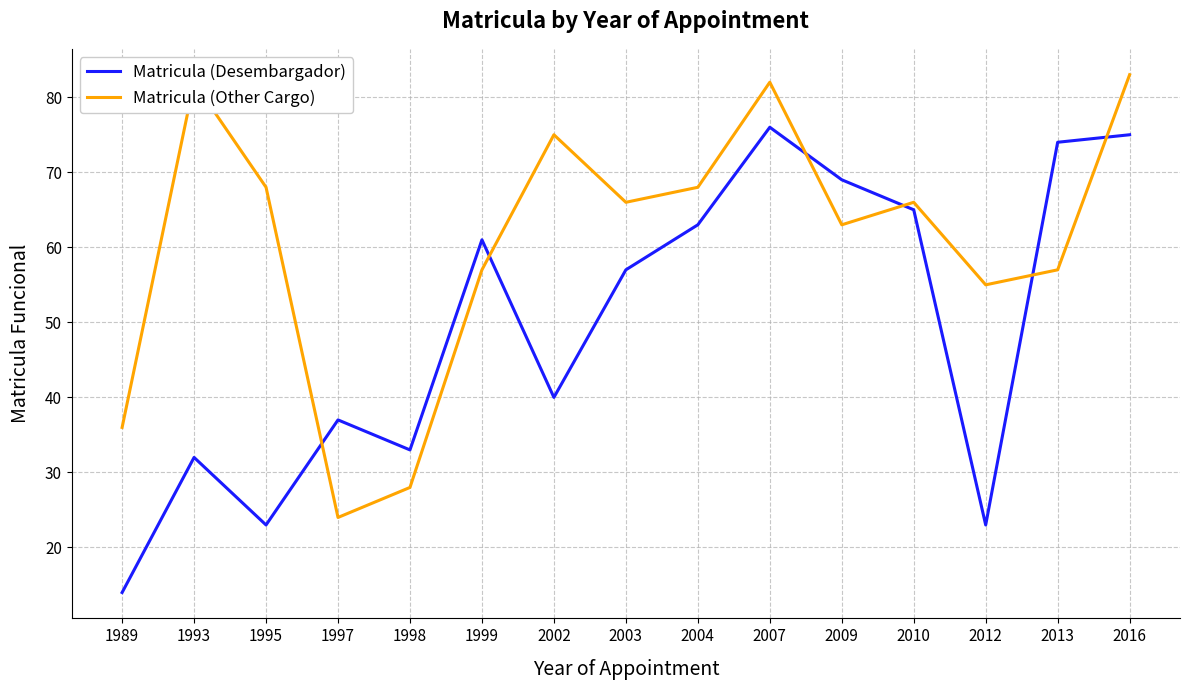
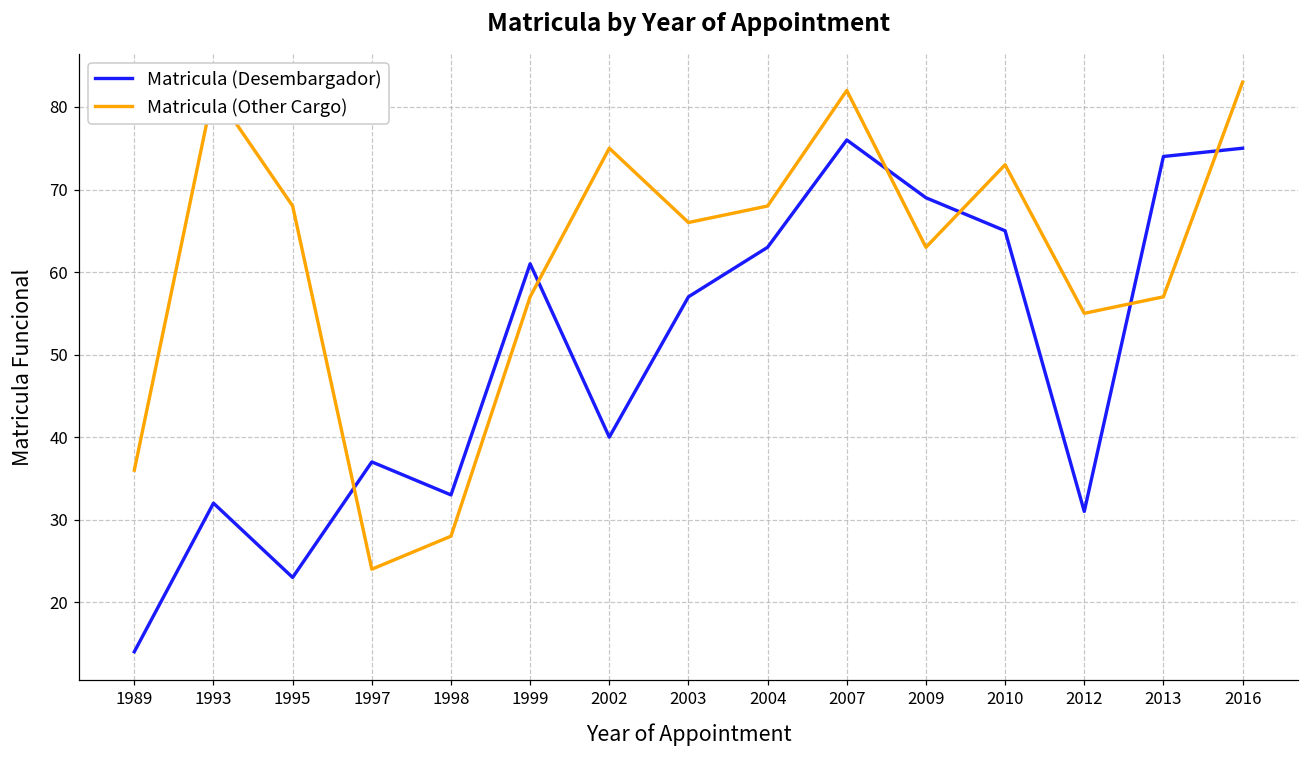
  {
    "Matricula (Desembargador)": {
      "1989": 14,
      "1993": 32,
      "1995": 23,
      "1997": 37,
      "1998": 33,
      "1999": 61,
      "2002": 40,
      "2003": 57,
      "2004": 63,
      "2007": 76,
      "2009": 69,
      "2010": 65,
-     "2012": 23,
+     "2012": 31,
      "2013": 74,
      "2016": 75
    },
    "Matricula (Other Cargo)": {
      "1989": 36,
      "1995": 68,
      "1997": 24,
      "1998": 28,
      "1999": 57,
      "2002": 75,
      "2003": 66,
      "2004": 68,
      "2007": 82,
      "2009": 63,
-     "2010": 66,
+     "2010": 73,
      "2012": 55,
      "2013": 57,
      "2016": 83
    }
  }
